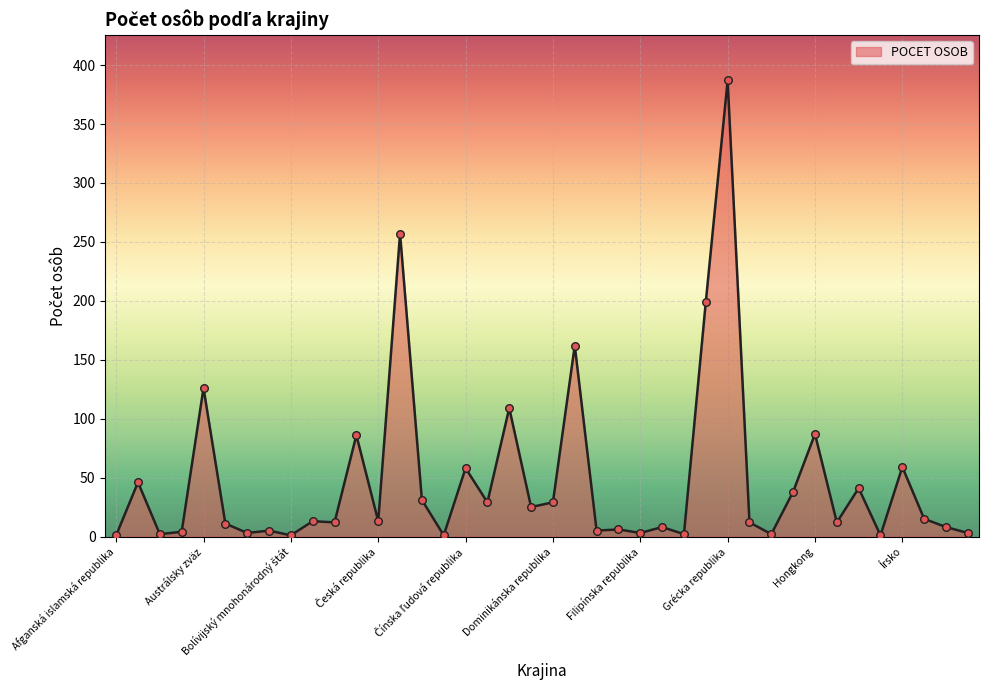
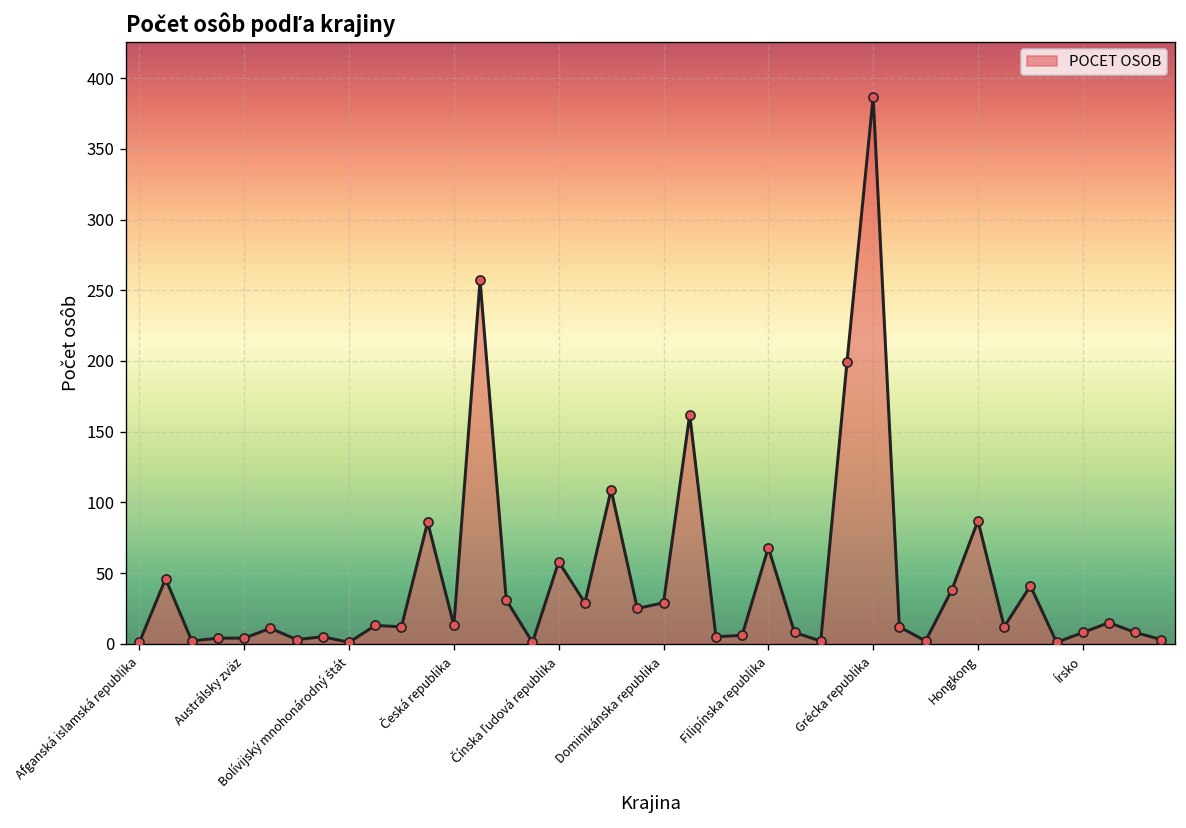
  {
    "Afganská islamská republika": 1,
-   "Austrálsky zväz": 126,
+   "Austrálsky zväz": 4,
    "Bolívijský mnohonárodný štát": 1,
    "Česká republika": 13,
    "Čínska ľudová republika": 58,
    "Dominikánska republika": 29,
-   "Filipínska republika": 3,
+   "Filipínska republika": 68,
    "Grécka republika": 387,
    "Hongkong": 87,
-   "Írsko": 59
+   "Írsko": 8
  }
